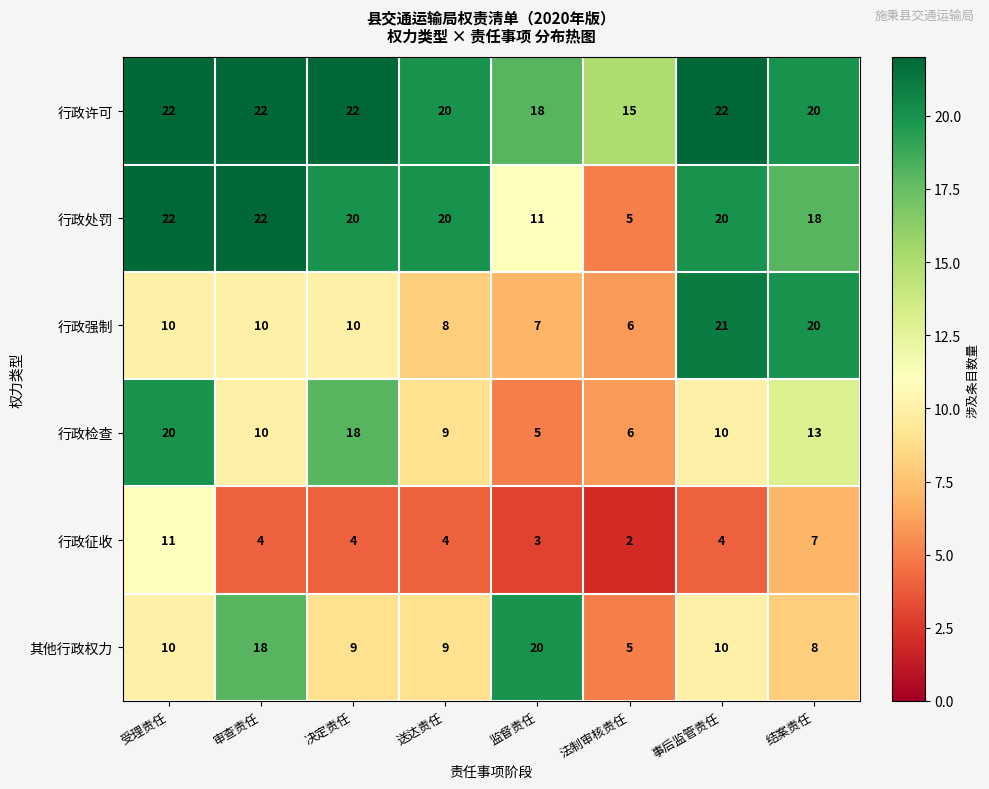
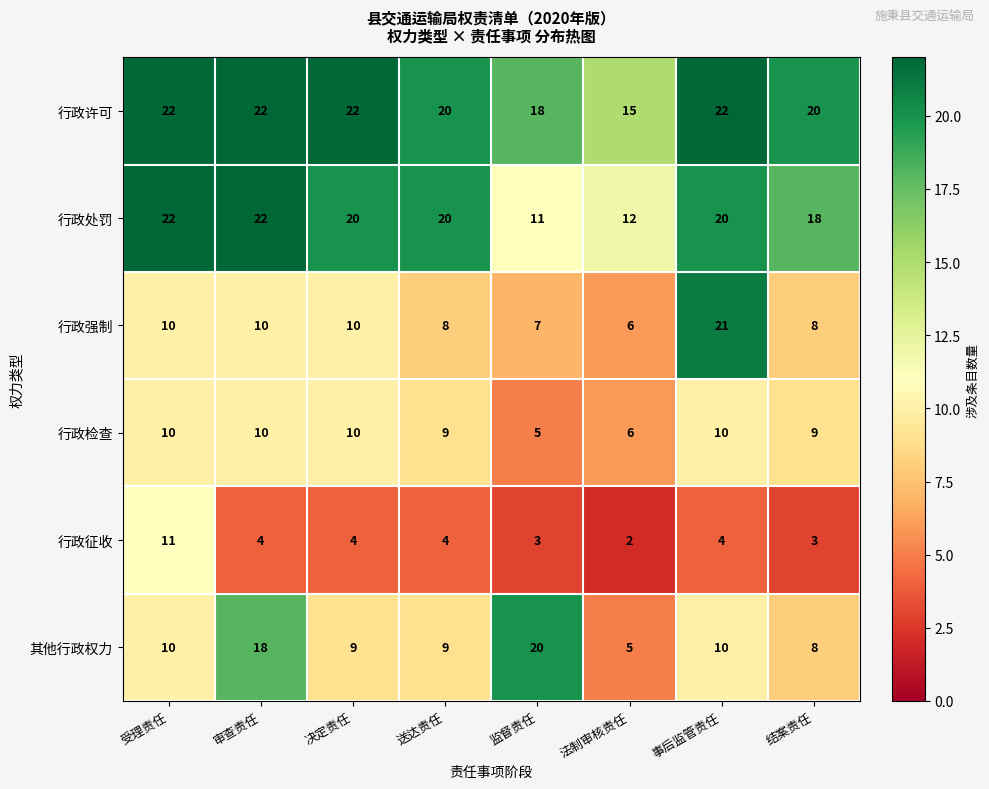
  {
    "行政许可": {
      "受理责任": 22,
      "审查责任": 22,
      "决定责任": 22,
      "送达责任": 20,
      "监督责任": 18,
      "法制审核责任": 15,
      "事后监管责任": 22,
      "结案责任": 20
    },
    "行政处罚": {
      "受理责任": 22,
      "审查责任": 22,
      "决定责任": 20,
      "送达责任": 20,
      "监督责任": 11,
-     "法制审核责任": 5,
+     "法制审核责任": 12,
      "事后监管责任": 20,
      "结案责任": 18
    },
    "行政强制": {
      "受理责任": 10,
      "审查责任": 10,
      "决定责任": 10,
      "送达责任": 8,
      "监督责任": 7,
      "法制审核责任": 6,
      "事后监管责任": 21,
-     "结案责任": 20
+     "结案责任": 8
    },
    "行政检查": {
-     "受理责任": 20,
+     "受理责任": 10,
      "审查责任": 10,
-     "决定责任": 18,
+     "决定责任": 10,
      "送达责任": 9,
      "监督责任": 5,
      "法制审核责任": 6,
      "事后监管责任": 10,
-     "结案责任": 13
+     "结案责任": 9
    },
    "行政征收": {
      "受理责任": 11,
      "审查责任": 4,
      "决定责任": 4,
      "送达责任": 4,
      "监督责任": 3,
      "法制审核责任": 2,
      "事后监管责任": 4,
-     "结案责任": 7
+     "结案责任": 3
    },
    "其他行政权力": {
      "受理责任": 10,
      "审查责任": 18,
      "决定责任": 9,
      "送达责任": 9,
      "监督责任": 20,
      "法制审核责任": 5,
      "事后监管责任": 10,
      "结案责任": 8
    }
  }
